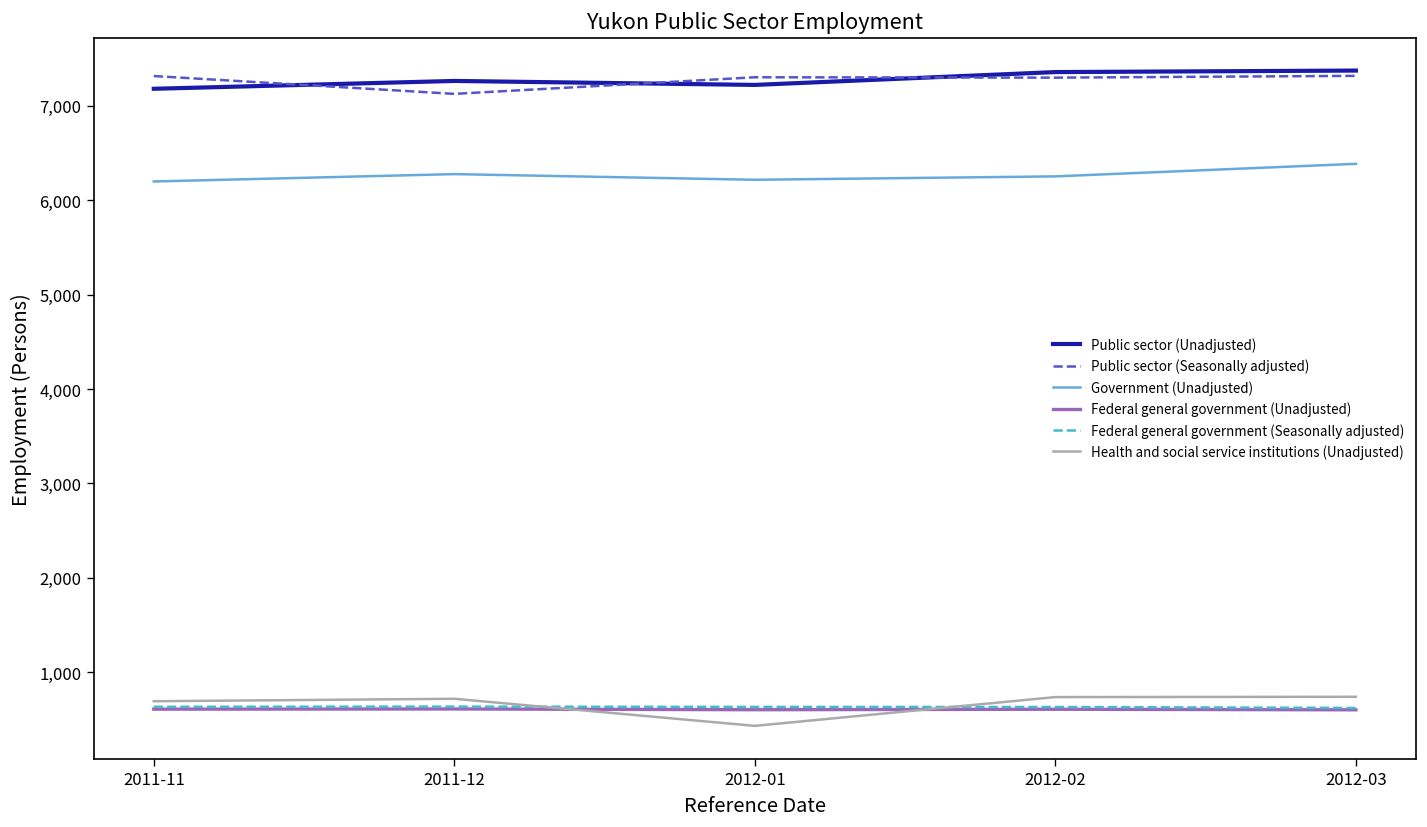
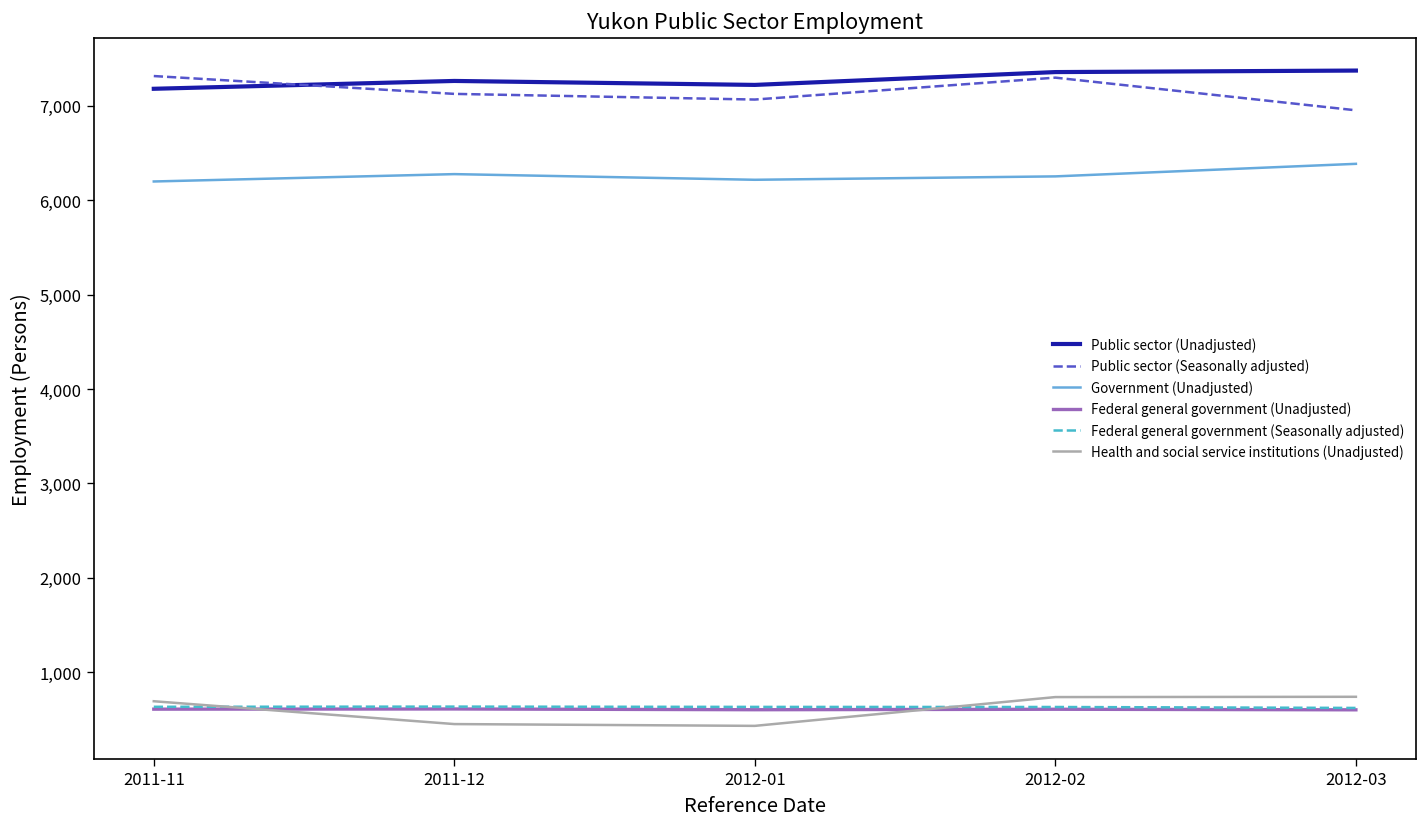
  {
    "Public sector (Unadjusted)": {
      "2011-11": "7,200",
      "2011-12": "7,300",
      "2012-01": "7,200",
      "2012-02": "7,400",
      "2012-03": "7,400"
    },
    "Public sector (Seasonally adjusted)": {
      "2011-11": "7,300",
      "2011-12": "7,100",
-     "2012-01": "7,300",
+     "2012-01": "7,100",
      "2012-02": "7,300",
-     "2012-03": "7,300"
+     "2012-03": "7,000"
    },
    "Health and social service institutions (Unadjusted)": {
      "2011-11": "700",
-     "2011-12": "700",
+     "2011-12": "500",
      "2012-01": "400",
      "2012-02": "700",
      "2012-03": "700"
    }
  }
